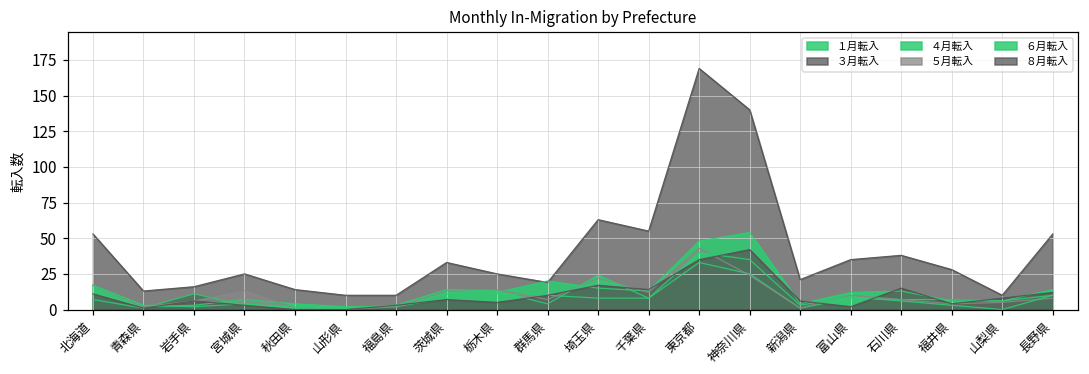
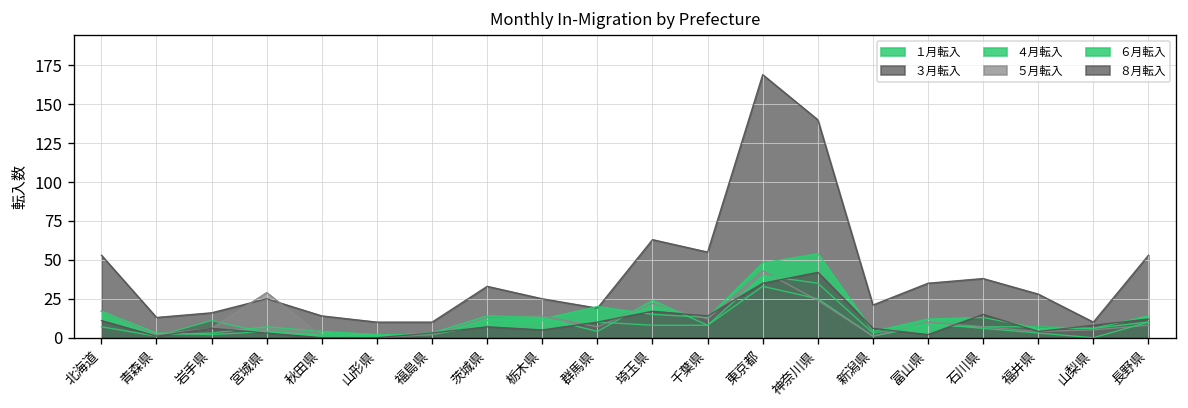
  {
    "５月転入": {
-     "宮城県": 13,
+     "宮城県": 29,
      "群馬県": 7,
      "埼玉県": 22,
      "東京都": 43,
      "長野県": 8
    }
  }
